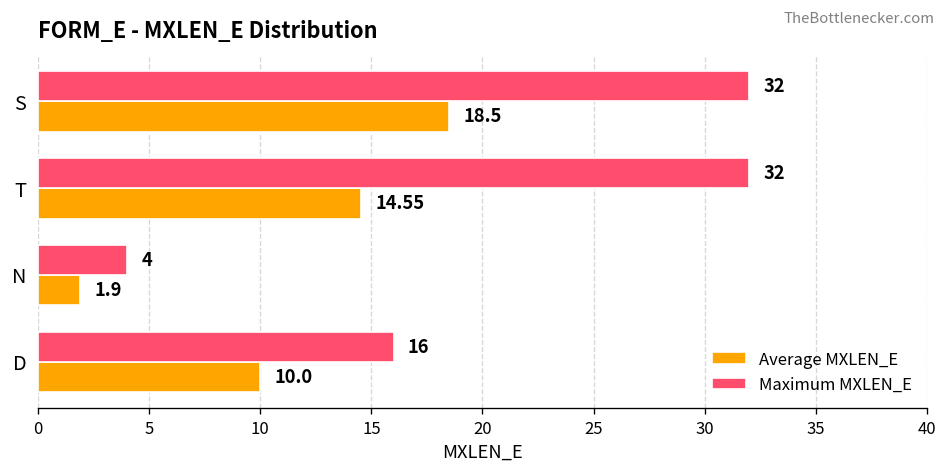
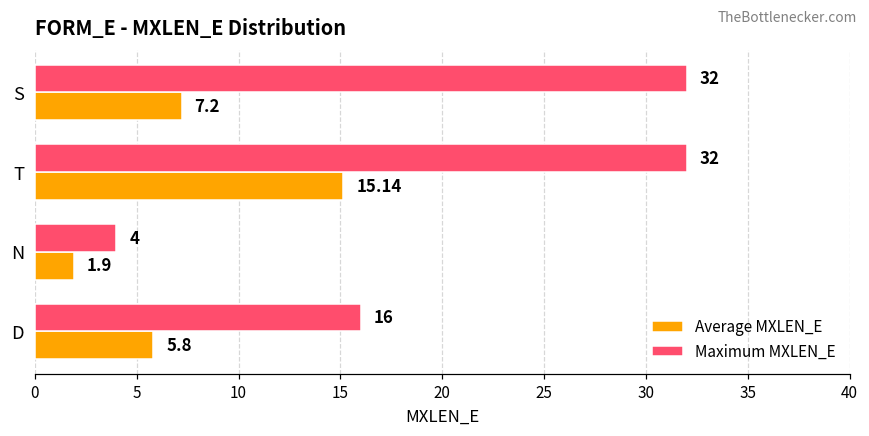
  {
    "Average MXLEN_E": {
-     "S": 18.5,
-     "T": 14.55,
+     "S": 7.2,
+     "T": 15.14,
      "N": 1.9,
-     "D": 10.0
+     "D": 5.8
    },
    "Maximum MXLEN_E": {
      "S": 32,
      "T": 32,
      "N": 4,
      "D": 16
    }
  }
